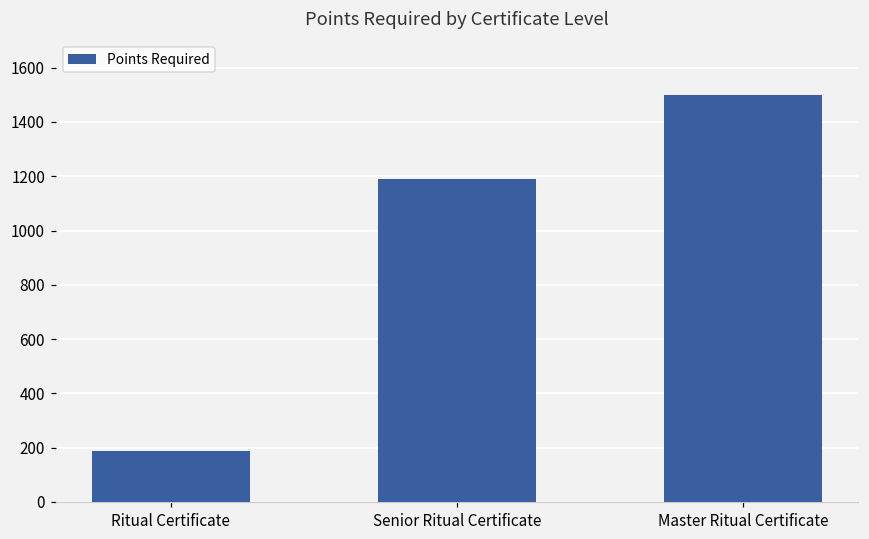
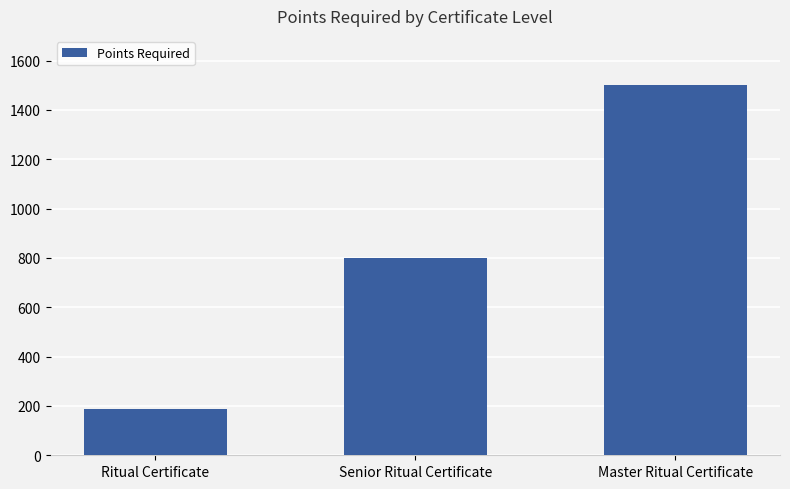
  {
    "Ritual Certificate": 190,
-   "Senior Ritual Certificate": 1190,
+   "Senior Ritual Certificate": 800,
    "Master Ritual Certificate": 1500
  }
